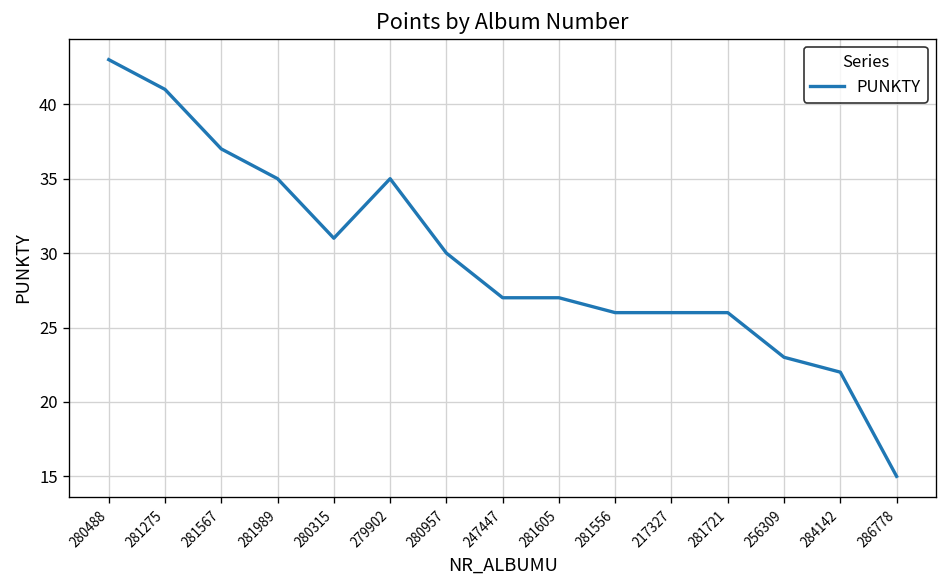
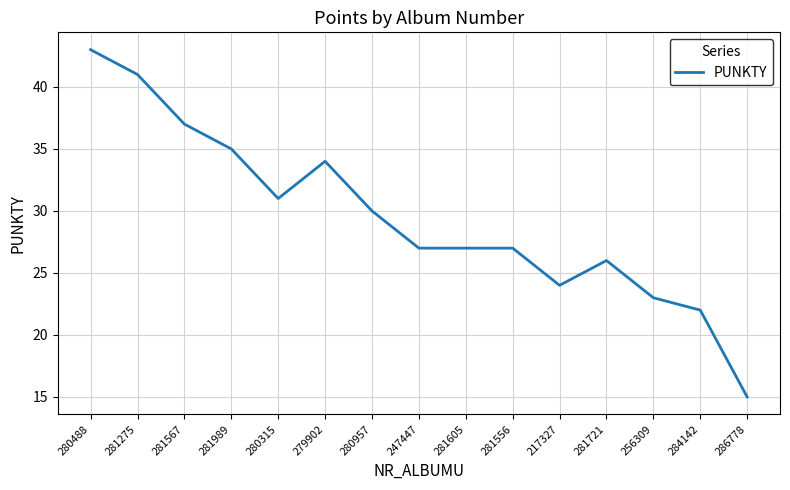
  {
    "280488": 43,
    "281275": 41,
    "281567": 37,
    "281989": 35,
    "280315": 31,
-   "279902": 35,
+   "279902": 34,
    "280957": 30,
    "247447": 27,
    "281605": 27,
-   "281556": 26,
-   "217327": 26,
+   "281556": 27,
+   "217327": 24,
    "281721": 26,
    "256309": 23,
    "284142": 22,
    "286778": 15
  }
